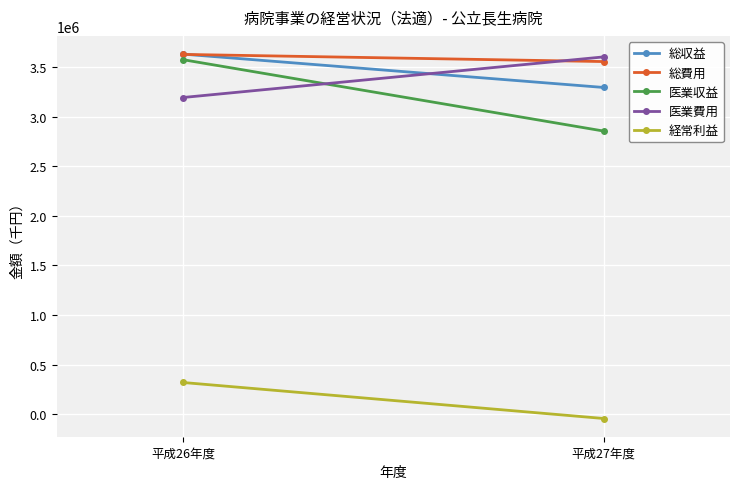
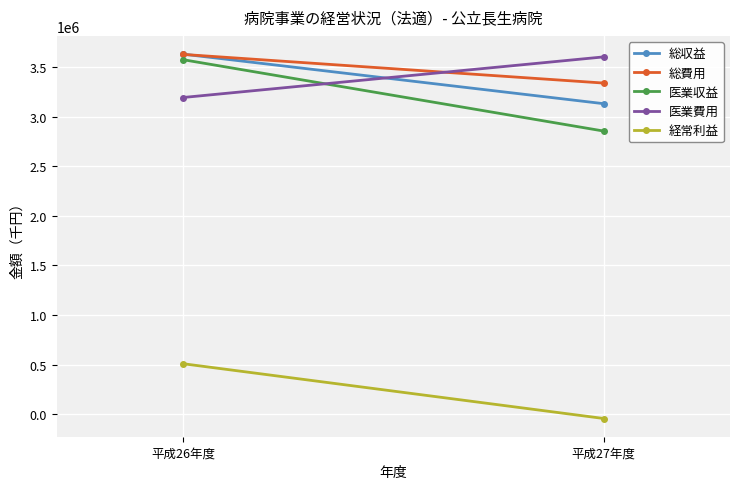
  {
    "総収益": {
-     "平成27年度": 3300000
+     "平成27年度": 3100000
    },
    "総費用": {
-     "平成27年度": 3600000
+     "平成27年度": 3300000
    },
    "医業収益": {
      "平成26年度": 3600000,
      "平成27年度": 2900000
    },
    "医業費用": {
      "平成26年度": 3200000,
      "平成27年度": 3600000
    },
    "経常利益": {
-     "平成26年度": 300000,
+     "平成26年度": 500000,
      "平成27年度": 0
    }
  }
